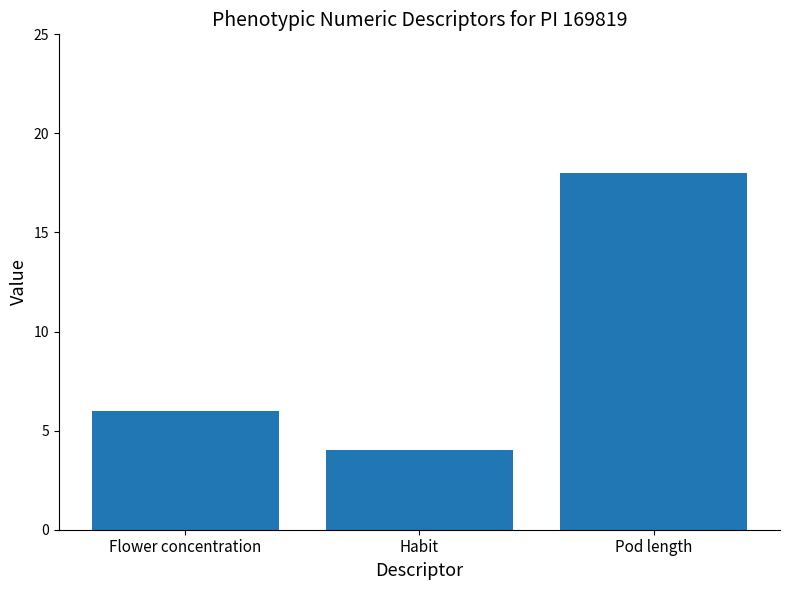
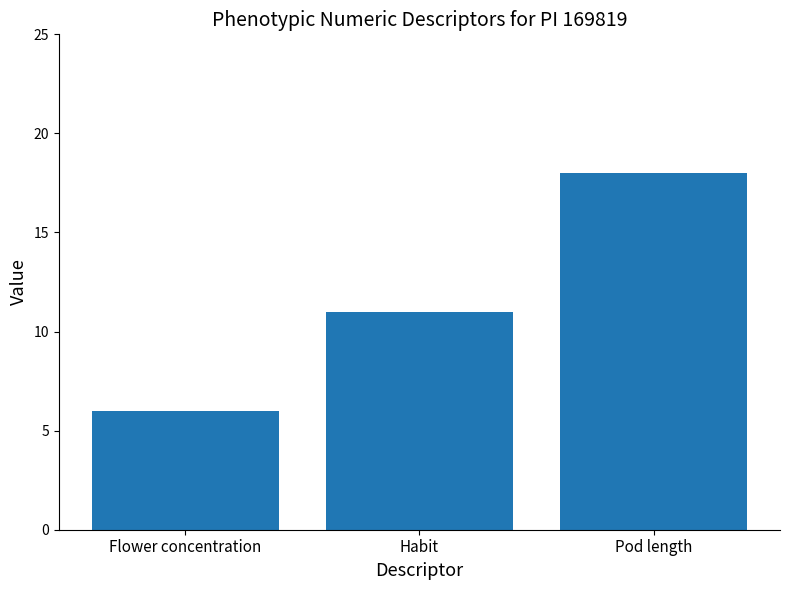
  {
    "Flower concentration": 6,
-   "Habit": 4,
+   "Habit": 11,
    "Pod length": 18
  }
